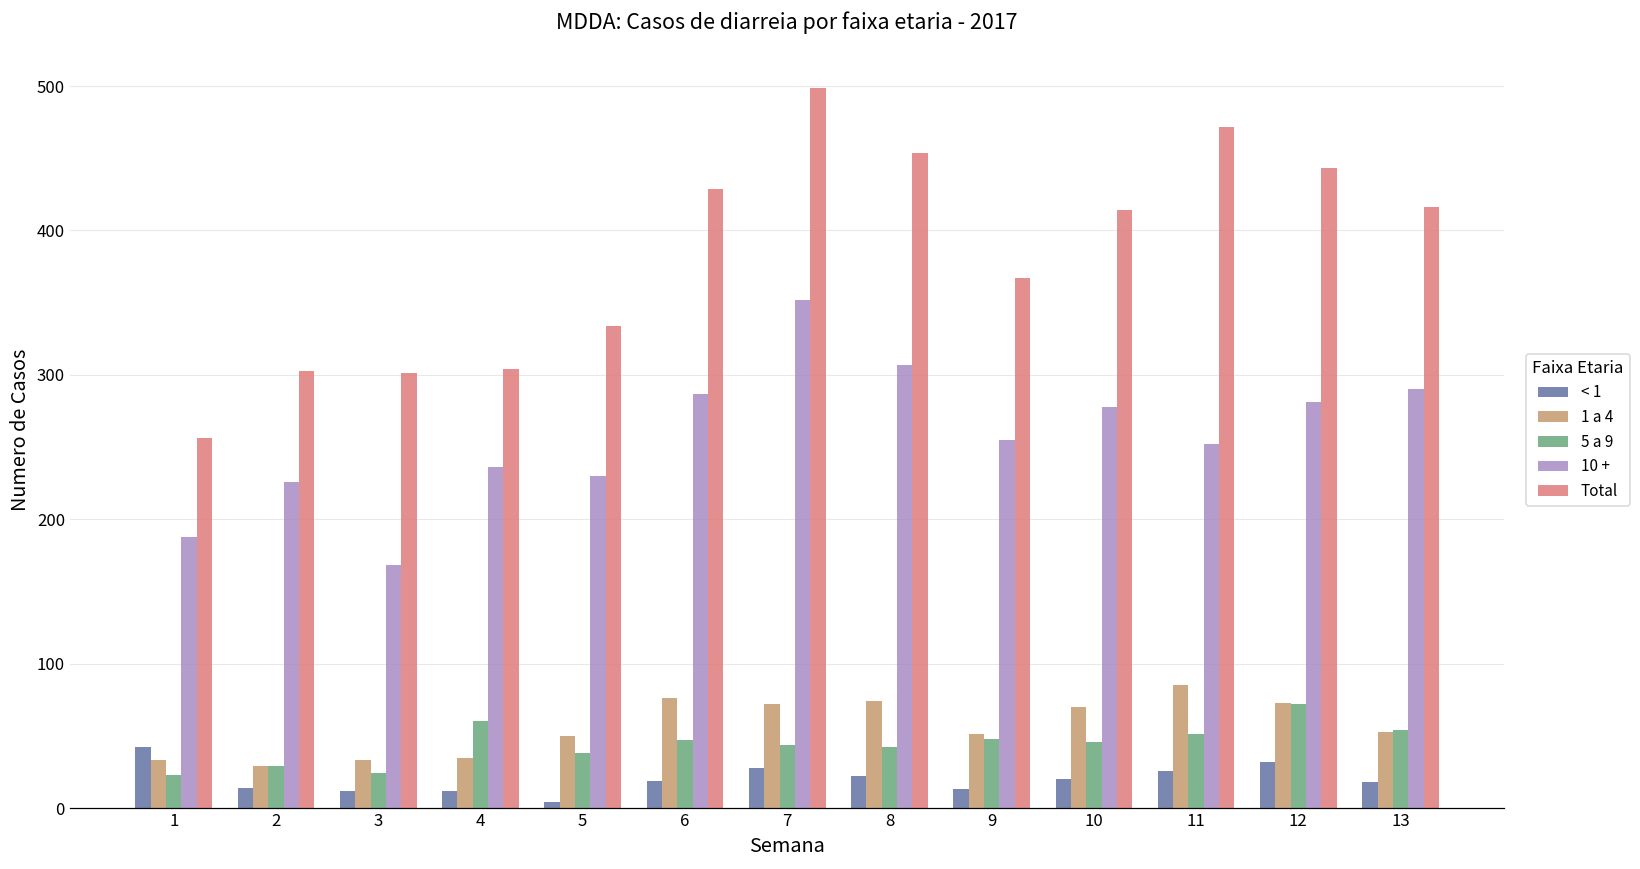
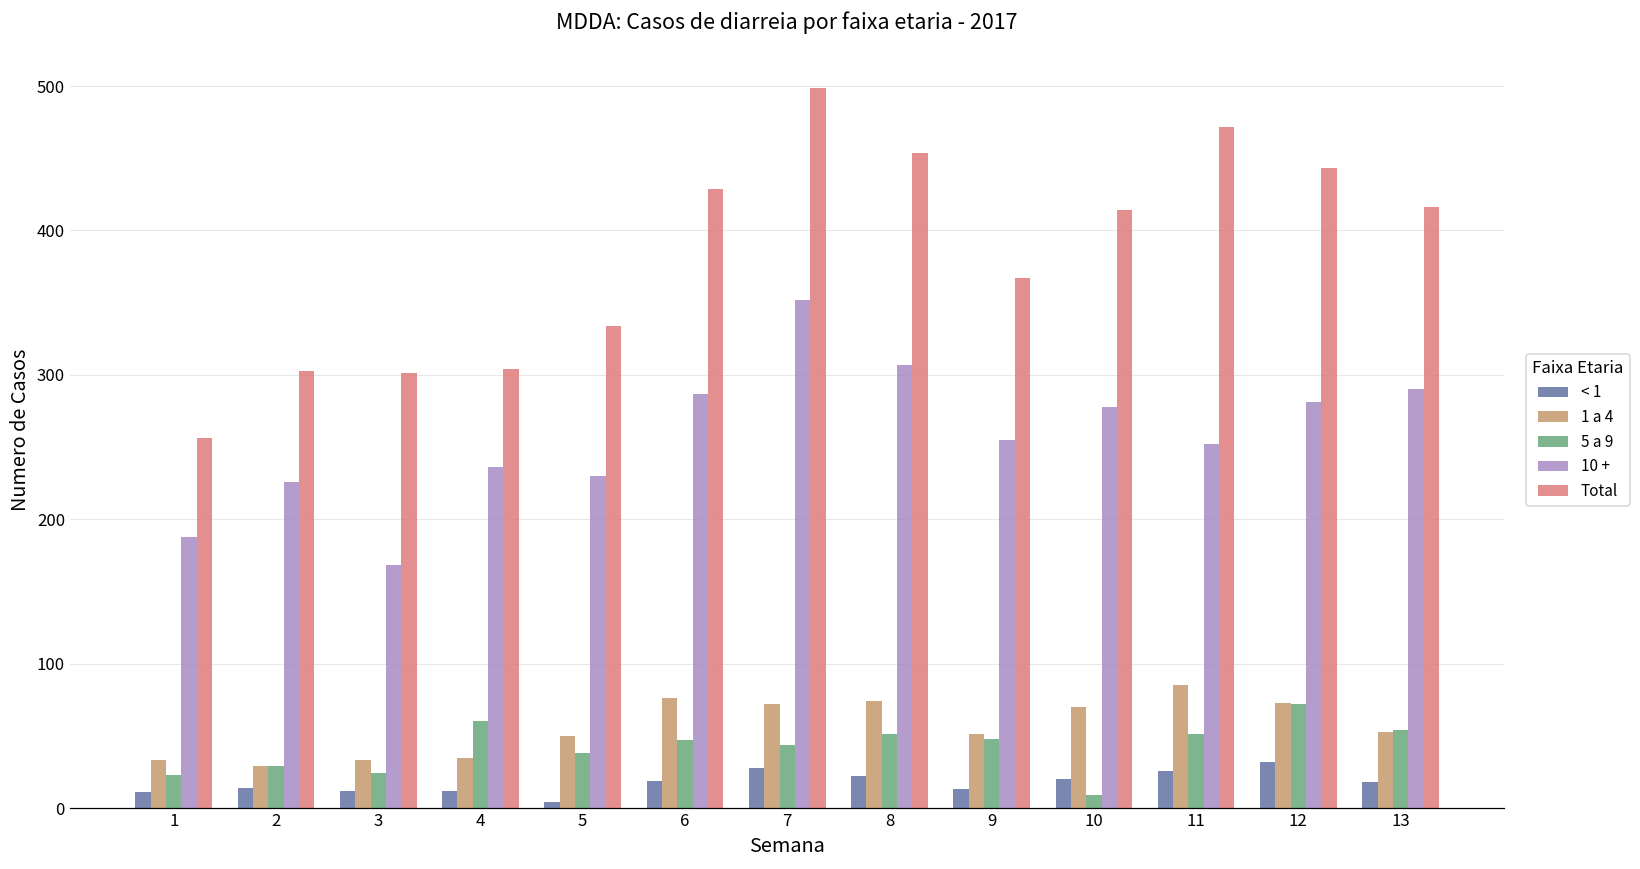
  {
    "< 1": {
-     "1": 42,
+     "1": 11,
      "2": 14,
      "3": 12,
      "4": 12,
      "5": 4,
      "6": 19,
      "7": 28,
      "8": 22,
      "9": 13,
      "10": 20,
      "11": 26,
      "12": 32,
      "13": 18
    },
    "5 a 9": {
      "1": 23,
      "2": 29,
      "3": 24,
      "4": 60,
      "5": 38,
      "6": 47,
      "7": 44,
-     "8": 42,
+     "8": 51,
      "9": 48,
-     "10": 46,
+     "10": 9,
      "11": 51,
      "12": 72,
      "13": 54
    },
    "10 +": {
      "1": 188,
      "2": 226,
      "3": 168,
      "4": 236,
      "5": 230,
      "6": 287,
      "7": 352,
      "8": 307,
      "9": 255,
      "10": 278,
      "11": 252,
      "12": 281,
      "13": 290
    }
  }
